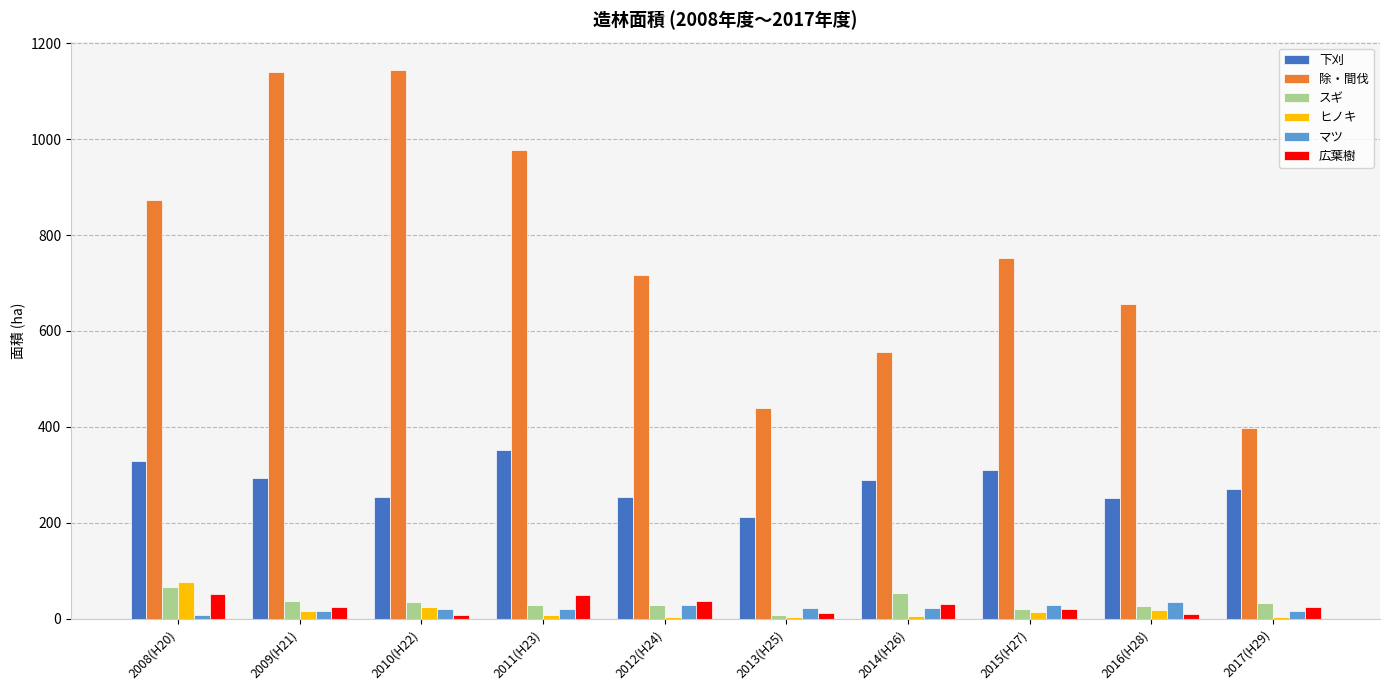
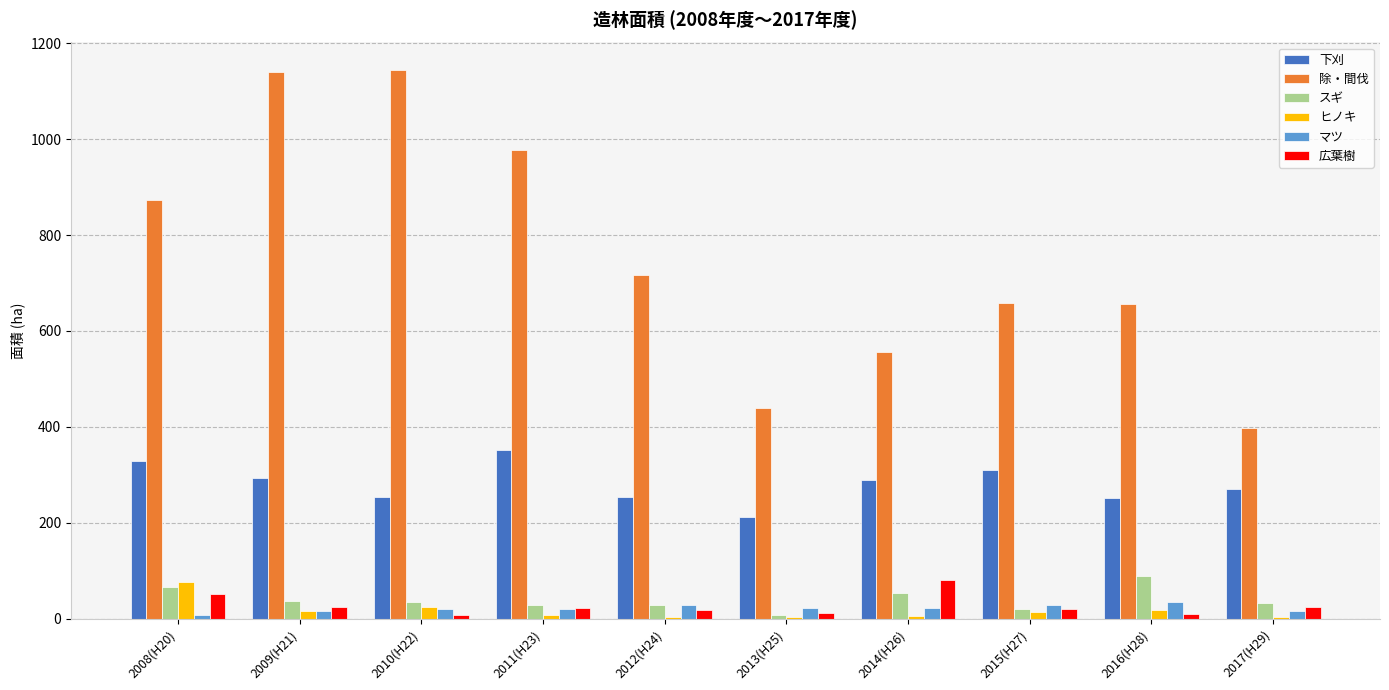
  {
    "除・間伐": {
      "2008(H20)": 870,
      "2009(H21)": 1140,
      "2010(H22)": 1140,
      "2011(H23)": 980,
      "2012(H24)": 720,
      "2013(H25)": 440,
      "2014(H26)": 560,
-     "2015(H27)": 750,
+     "2015(H27)": 660,
      "2016(H28)": 660,
      "2017(H29)": 400
    },
    "スギ": {
      "2008(H20)": 70,
      "2009(H21)": 40,
      "2010(H22)": 40,
      "2011(H23)": 30,
      "2012(H24)": 30,
      "2013(H25)": 10,
      "2014(H26)": 50,
      "2015(H27)": 20,
-     "2016(H28)": 30,
+     "2016(H28)": 90,
      "2017(H29)": 30
    },
    "ヒノキ": {
      "2008(H20)": 80,
      "2009(H21)": 20,
      "2010(H22)": 30,
      "2011(H23)": 10,
      "2014(H26)": 10,
      "2015(H27)": 10,
      "2016(H28)": 20
    },
    "広葉樹": {
      "2008(H20)": 50,
      "2009(H21)": 30,
      "2010(H22)": 10,
-     "2011(H23)": 50,
-     "2012(H24)": 40,
+     "2011(H23)": 20,
+     "2012(H24)": 20,
      "2013(H25)": 10,
-     "2014(H26)": 30,
+     "2014(H26)": 80,
      "2015(H27)": 20,
      "2016(H28)": 10,
      "2017(H29)": 20
    }
  }
